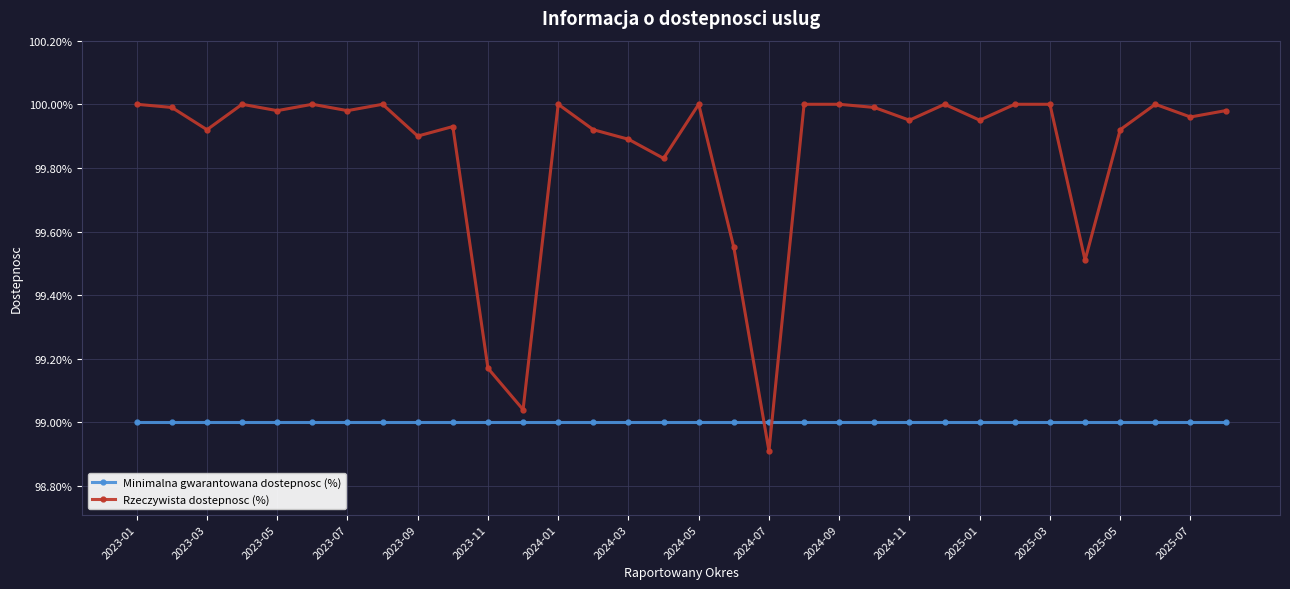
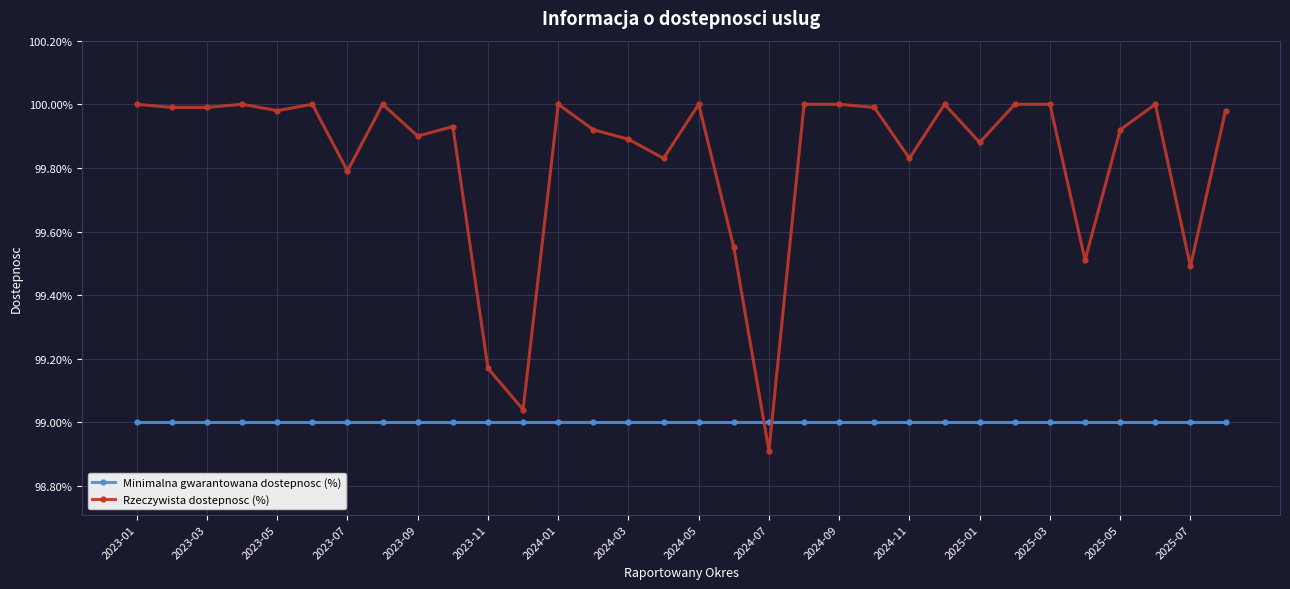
  {
    "Minimalna gwarantowana dostepnosc (%)": {
      "2023-01": "99.00%",
      "2023-03": "99.00%",
      "2023-05": "99.00%",
      "2023-07": "99.00%",
      "2023-09": "99.00%",
      "2023-11": "99.00%",
      "2024-01": "99.00%",
      "2024-03": "99.00%",
      "2024-05": "99.00%",
      "2024-07": "99.00%",
      "2024-09": "99.00%",
      "2024-11": "99.00%",
      "2025-01": "99.00%",
      "2025-03": "99.00%",
      "2025-05": "99.00%",
      "2025-07": "99.00%"
    },
    "Rzeczywista dostepnosc (%)": {
      "2023-01": "100.00%",
-     "2023-03": "99.92%",
+     "2023-03": "99.99%",
      "2023-05": "99.98%",
-     "2023-07": "99.98%",
+     "2023-07": "99.79%",
      "2023-09": "99.90%",
      "2023-11": "99.17%",
      "2024-01": "100.00%",
      "2024-03": "99.89%",
      "2024-05": "100.00%",
      "2024-07": "98.91%",
      "2024-09": "100.00%",
-     "2024-11": "99.95%",
-     "2025-01": "99.95%",
+     "2024-11": "99.83%",
+     "2025-01": "99.88%",
      "2025-03": "100.00%",
      "2025-05": "99.92%",
-     "2025-07": "99.96%"
+     "2025-07": "99.49%"
    }
  }
